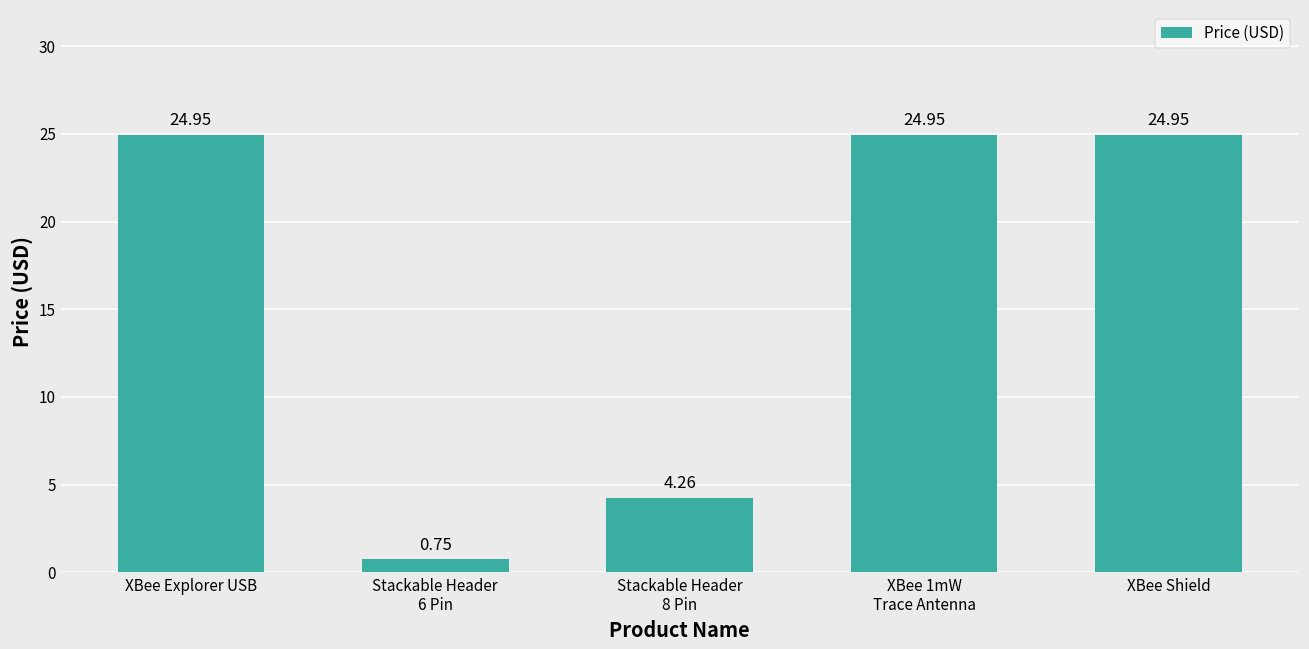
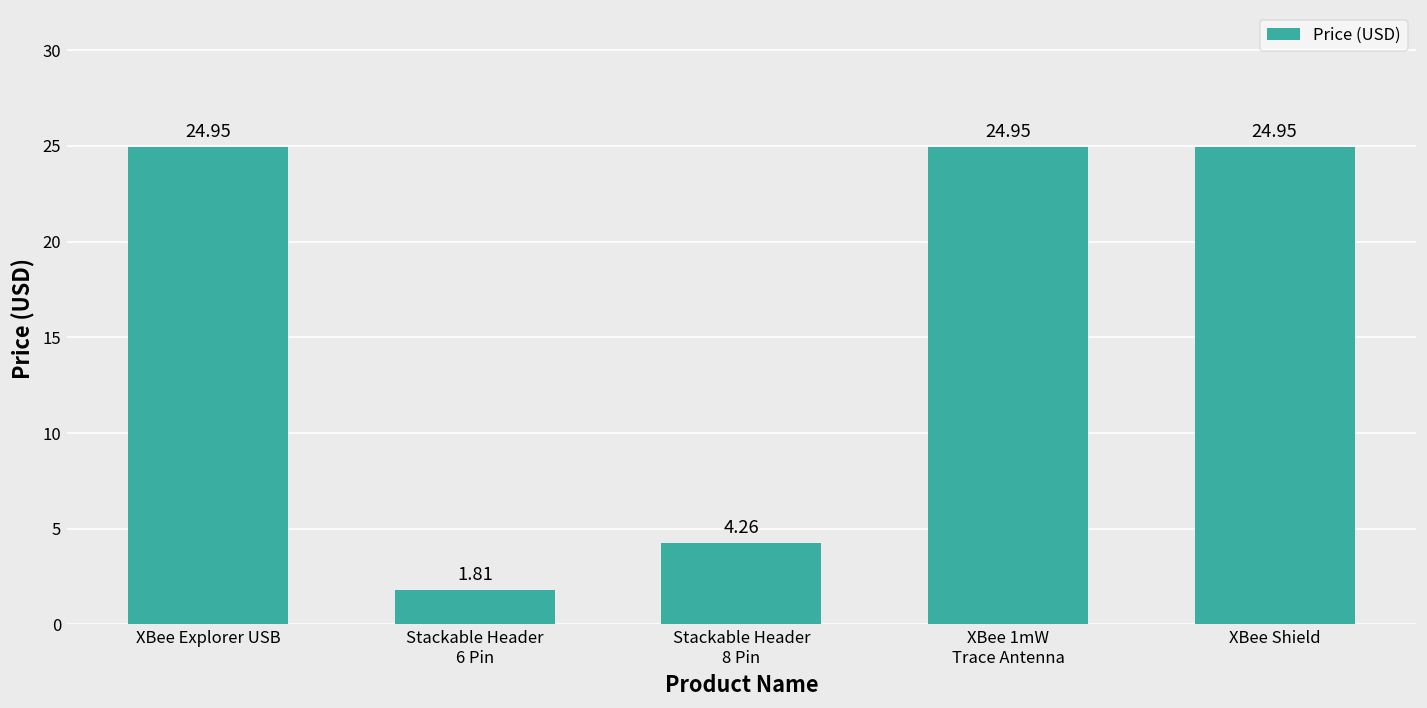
  {
    "XBee Explorer USB": 24.95,
-   "Stackable Header 6 Pin": 0.75,
+   "Stackable Header 6 Pin": 1.81,
    "Stackable Header 8 Pin": 4.26,
    "XBee 1mW Trace Antenna": 24.95,
    "XBee Shield": 24.95
  }
